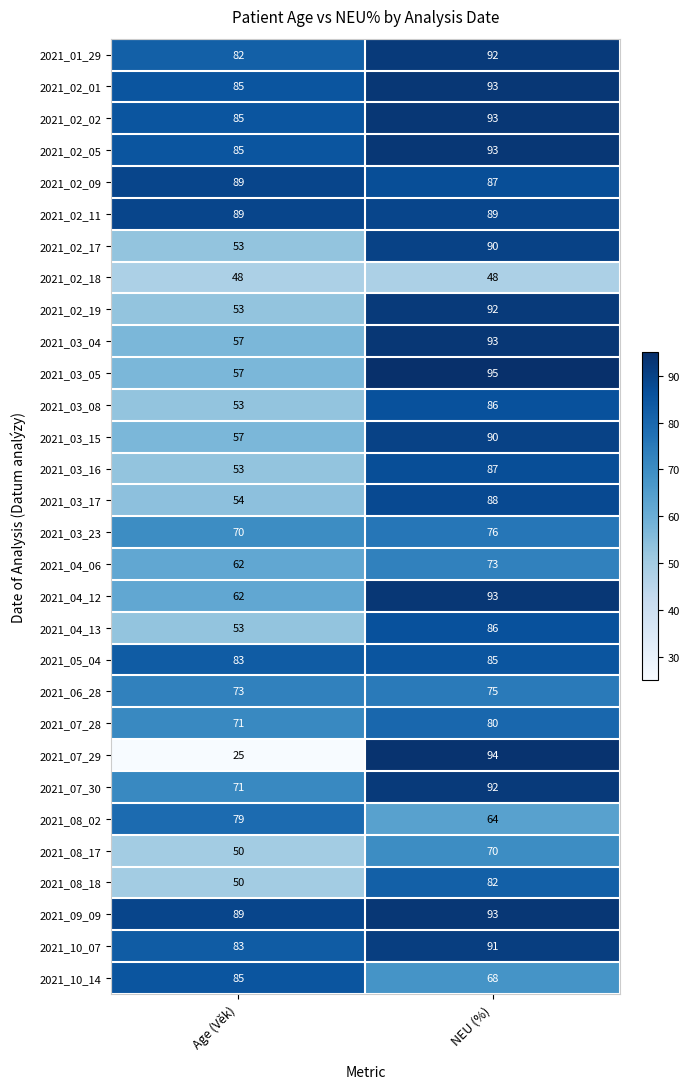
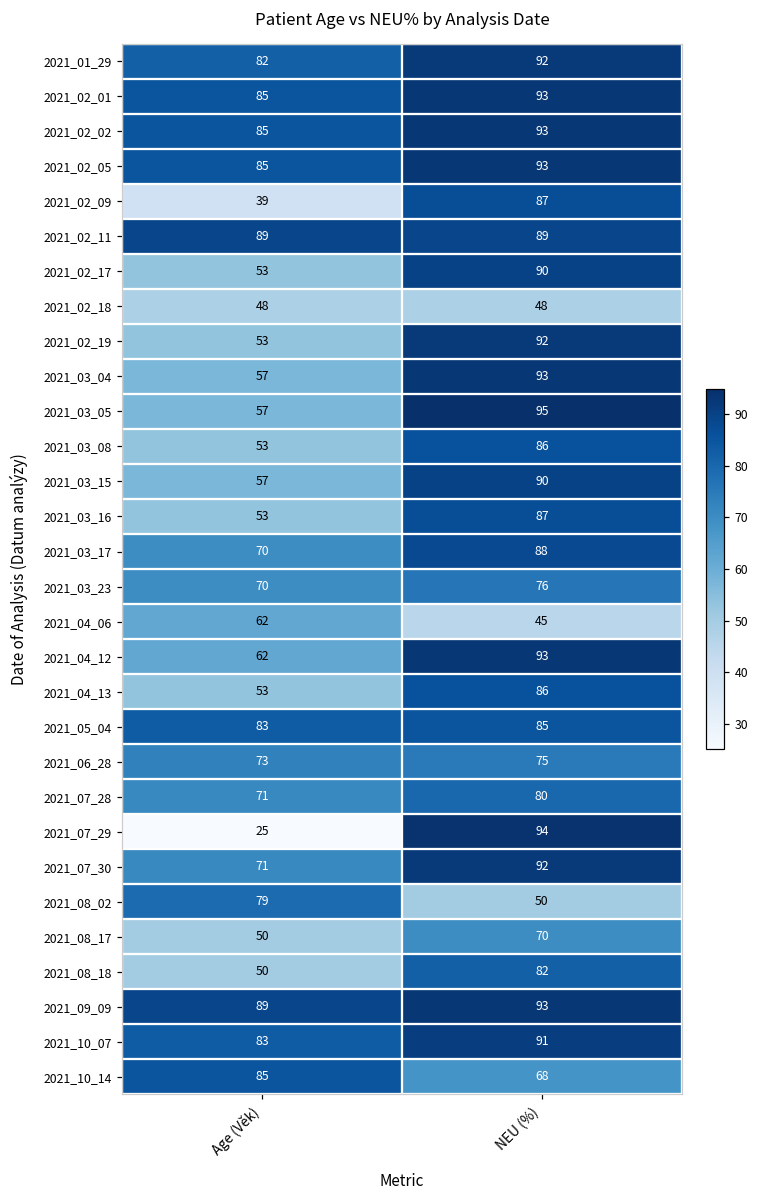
  {
    "2021_01_29": {
      "Age (Věk)": 82,
      "NEU (%)": 92
    },
    "2021_02_01": {
      "Age (Věk)": 85,
      "NEU (%)": 93
    },
    "2021_02_02": {
      "Age (Věk)": 85,
      "NEU (%)": 93
    },
    "2021_02_05": {
      "Age (Věk)": 85,
      "NEU (%)": 93
    },
    "2021_02_09": {
-     "Age (Věk)": 89,
+     "Age (Věk)": 39,
      "NEU (%)": 87
    },
    "2021_02_11": {
      "Age (Věk)": 89,
      "NEU (%)": 89
    },
    "2021_02_17": {
      "Age (Věk)": 53,
      "NEU (%)": 90
    },
    "2021_02_18": {
      "Age (Věk)": 48,
      "NEU (%)": 48
    },
    "2021_02_19": {
      "Age (Věk)": 53,
      "NEU (%)": 92
    },
    "2021_03_04": {
      "Age (Věk)": 57,
      "NEU (%)": 93
    },
    "2021_03_05": {
      "Age (Věk)": 57,
      "NEU (%)": 95
    },
    "2021_03_08": {
      "Age (Věk)": 53,
      "NEU (%)": 86
    },
    "2021_03_15": {
      "Age (Věk)": 57,
      "NEU (%)": 90
    },
    "2021_03_16": {
      "Age (Věk)": 53,
      "NEU (%)": 87
    },
    "2021_03_17": {
-     "Age (Věk)": 54,
+     "Age (Věk)": 70,
      "NEU (%)": 88
    },
    "2021_03_23": {
      "Age (Věk)": 70,
      "NEU (%)": 76
    },
    "2021_04_06": {
      "Age (Věk)": 62,
-     "NEU (%)": 73
+     "NEU (%)": 45
    },
    "2021_04_12": {
      "Age (Věk)": 62,
      "NEU (%)": 93
    },
    "2021_04_13": {
      "Age (Věk)": 53,
      "NEU (%)": 86
    },
    "2021_05_04": {
      "Age (Věk)": 83,
      "NEU (%)": 85
    },
    "2021_06_28": {
      "Age (Věk)": 73,
      "NEU (%)": 75
    },
    "2021_07_28": {
      "Age (Věk)": 71,
      "NEU (%)": 80
    },
    "2021_07_29": {
      "Age (Věk)": 25,
      "NEU (%)": 94
    },
    "2021_07_30": {
      "Age (Věk)": 71,
      "NEU (%)": 92
    },
    "2021_08_02": {
      "Age (Věk)": 79,
-     "NEU (%)": 64
+     "NEU (%)": 50
    },
    "2021_08_17": {
      "Age (Věk)": 50,
      "NEU (%)": 70
    },
    "2021_08_18": {
      "Age (Věk)": 50,
      "NEU (%)": 82
    },
    "2021_09_09": {
      "Age (Věk)": 89,
      "NEU (%)": 93
    },
    "2021_10_07": {
      "Age (Věk)": 83,
      "NEU (%)": 91
    },
    "2021_10_14": {
      "Age (Věk)": 85,
      "NEU (%)": 68
    }
  }
